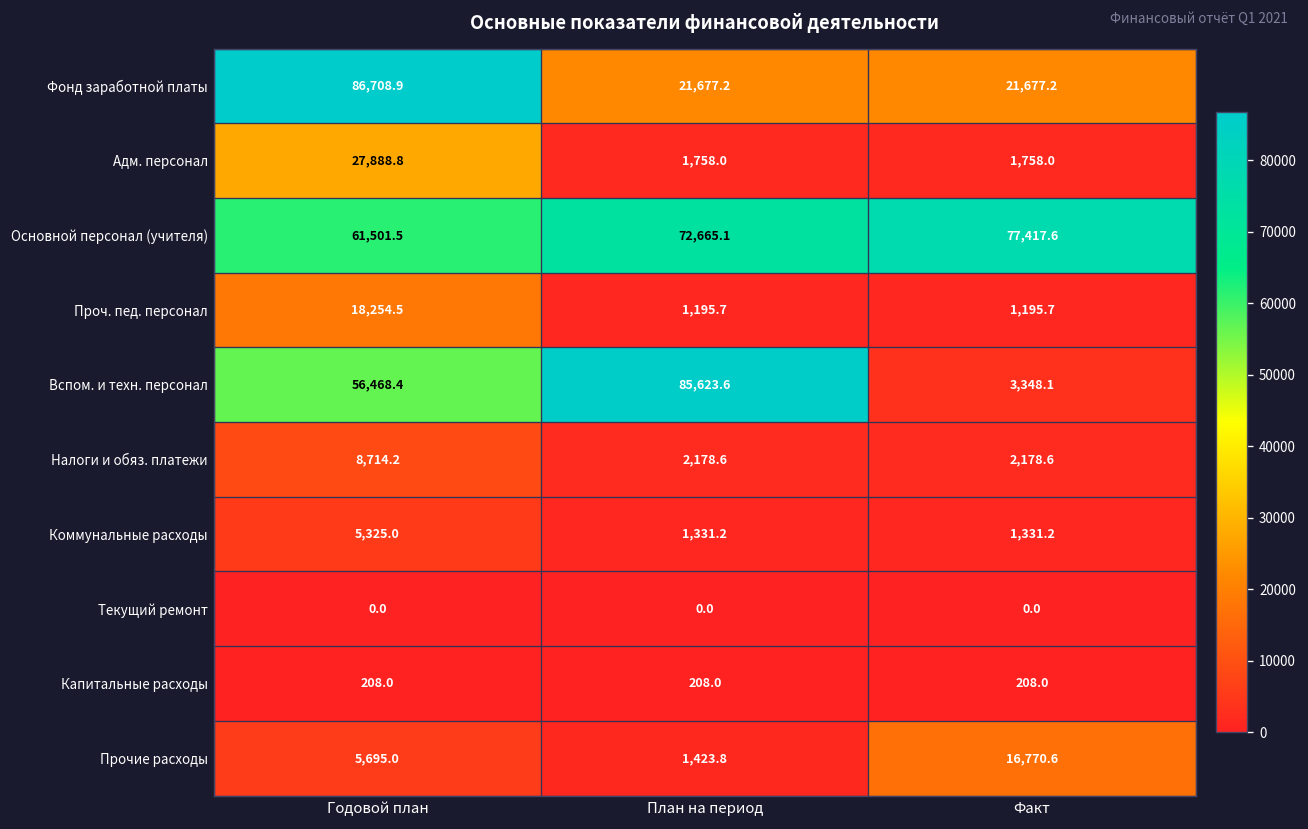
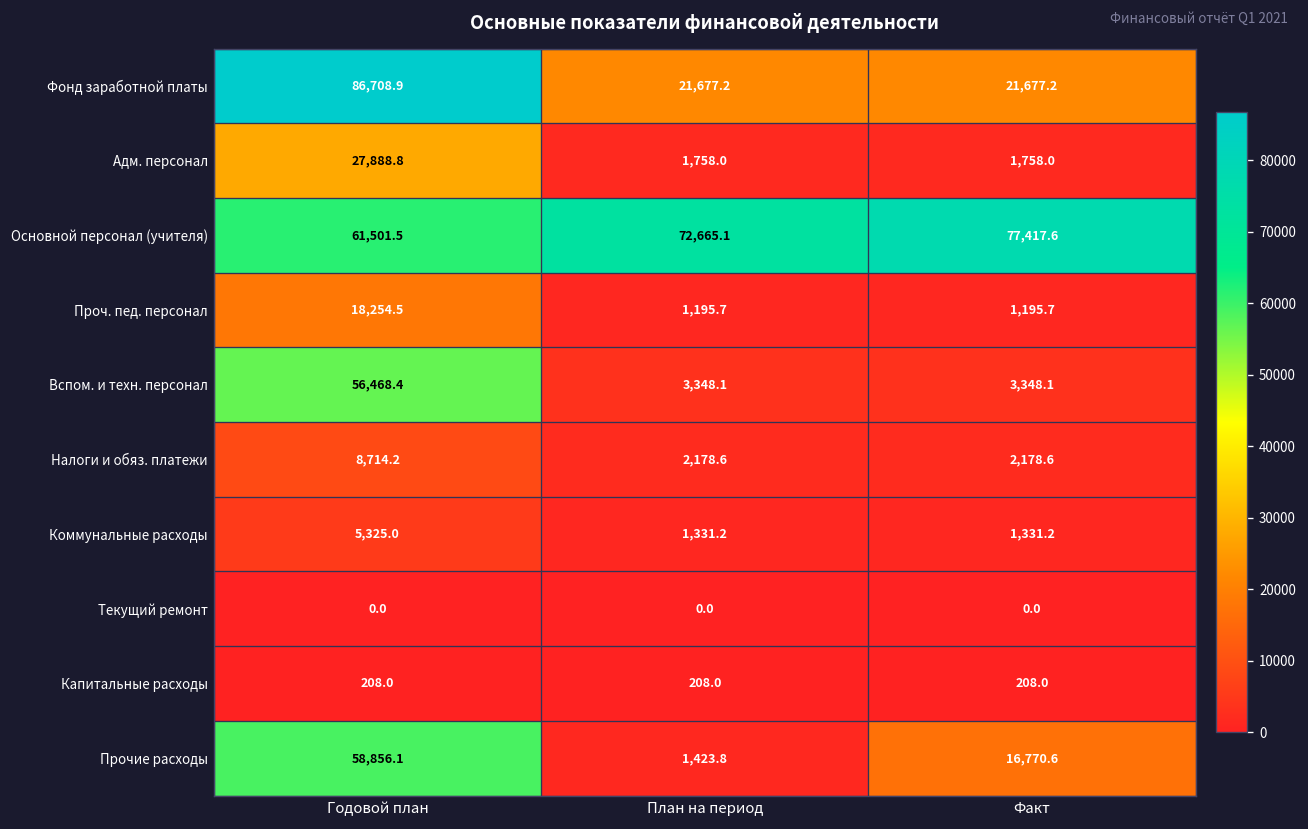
  {
    "Фонд заработной платы": {
      "Годовой план": "86,708.9",
      "План на период": "21,677.2",
      "Факт": "21,677.2"
    },
    "Адм. персонал": {
      "Годовой план": "27,888.8",
      "План на период": "1,758.0",
      "Факт": "1,758.0"
    },
    "Основной персонал (учителя)": {
      "Годовой план": "61,501.5",
      "План на период": "72,665.1",
      "Факт": "77,417.6"
    },
    "Проч. пед. персонал": {
      "Годовой план": "18,254.5",
      "План на период": "1,195.7",
      "Факт": "1,195.7"
    },
    "Вспом. и техн. персонал": {
      "Годовой план": "56,468.4",
-     "План на период": "85,623.6",
+     "План на период": "3,348.1",
      "Факт": "3,348.1"
    },
    "Налоги и обяз. платежи": {
      "Годовой план": "8,714.2",
      "План на период": "2,178.6",
      "Факт": "2,178.6"
    },
    "Коммунальные расходы": {
      "Годовой план": "5,325.0",
      "План на период": "1,331.2",
      "Факт": "1,331.2"
    },
    "Текущий ремонт": {
      "Годовой план": "0.0",
      "План на период": "0.0",
      "Факт": "0.0"
    },
    "Капитальные расходы": {
      "Годовой план": "208.0",
      "План на период": "208.0",
      "Факт": "208.0"
    },
    "Прочие расходы": {
-     "Годовой план": "5,695.0",
+     "Годовой план": "58,856.1",
      "План на период": "1,423.8",
      "Факт": "16,770.6"
    }
  }
